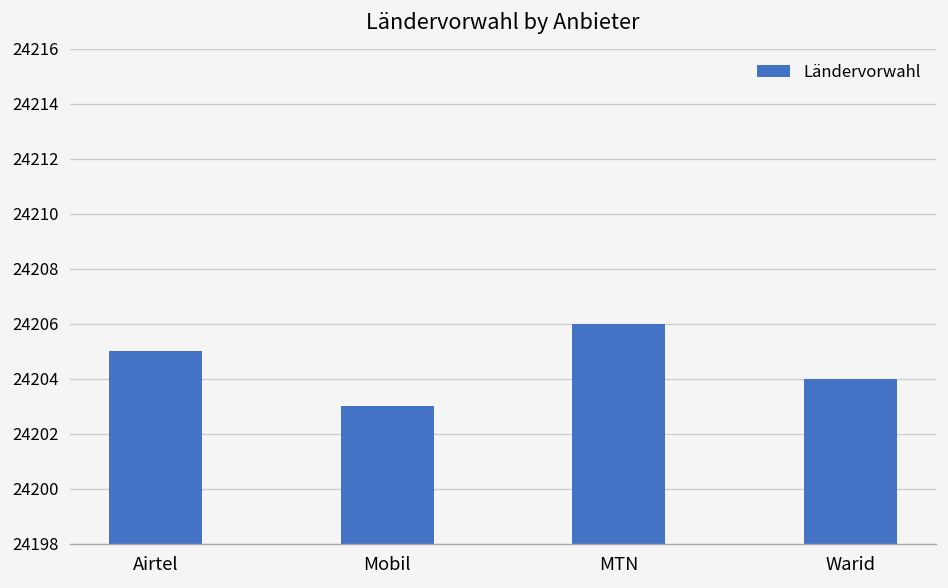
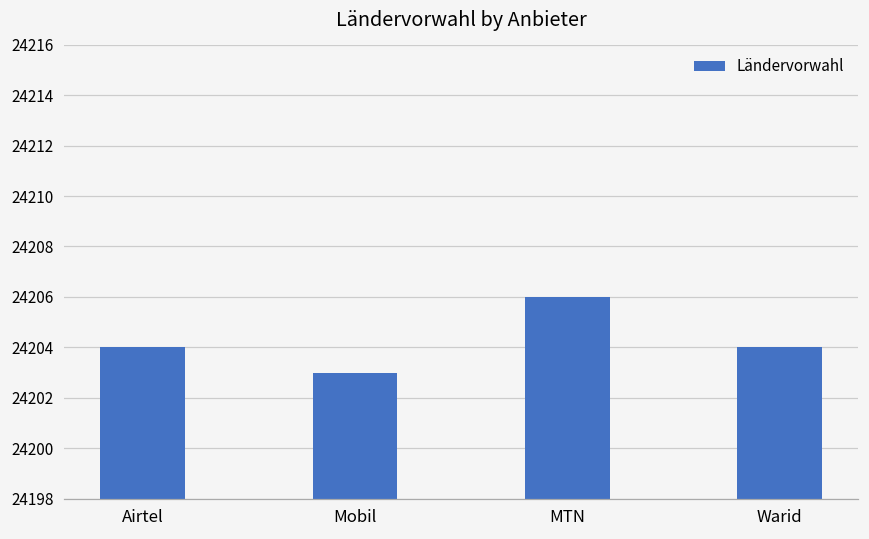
  {
-   "Airtel": 24205,
+   "Airtel": 24204,
    "Mobil": 24203,
    "MTN": 24206,
    "Warid": 24204
  }
